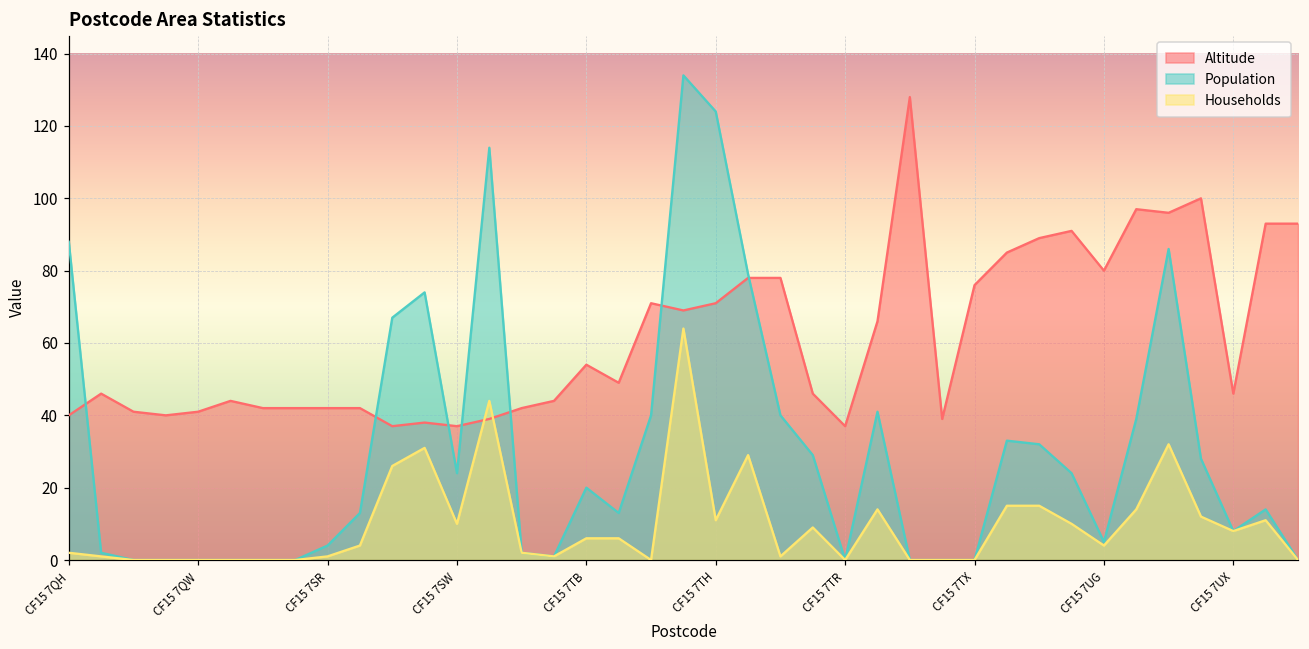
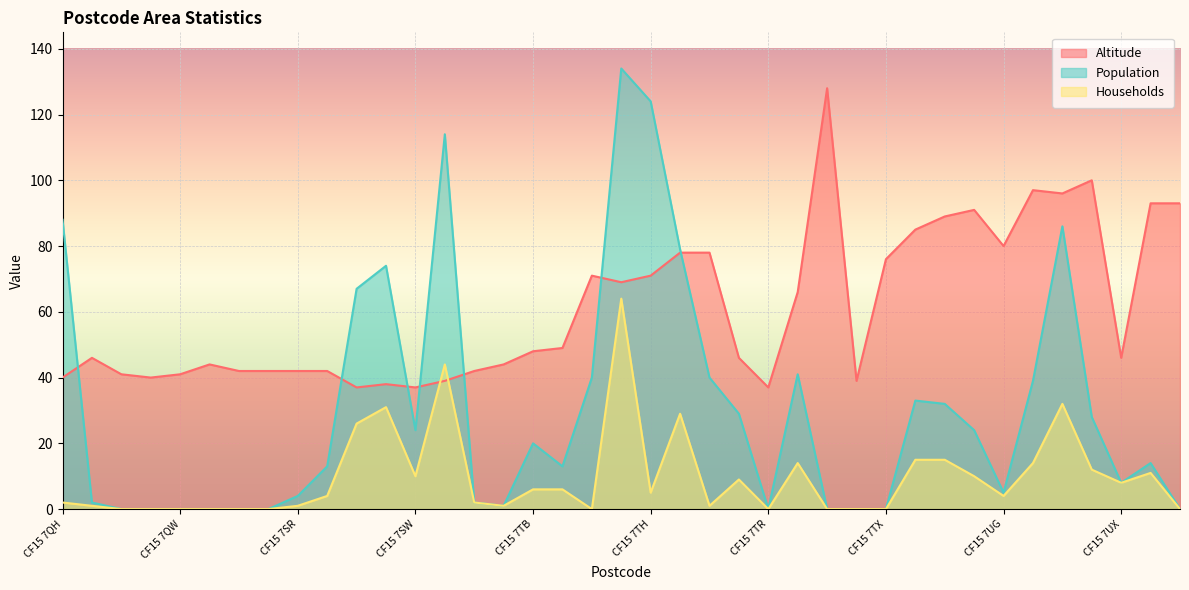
  {
    "Altitude": {
      "CF15 7QH": 40,
      "CF15 7QW": 41,
      "CF15 7SR": 42,
      "CF15 7SW": 37,
-     "CF15 7TB": 54,
+     "CF15 7TB": 48,
      "CF15 7TH": 71,
      "CF15 7TR": 37,
      "CF15 7TX": 76,
      "CF15 7UG": 80,
      "CF15 7UX": 46
    },
    "Population": {
      "CF15 7QH": 88,
      "CF15 7SR": 4,
      "CF15 7SW": 24,
      "CF15 7TB": 20,
      "CF15 7TH": 124,
      "CF15 7UG": 5
    },
    "Households": {
      "CF15 7QH": 2,
      "CF15 7SR": 1,
      "CF15 7SW": 10,
      "CF15 7TB": 6,
-     "CF15 7TH": 11,
+     "CF15 7TH": 5,
      "CF15 7UG": 4
    }
  }
